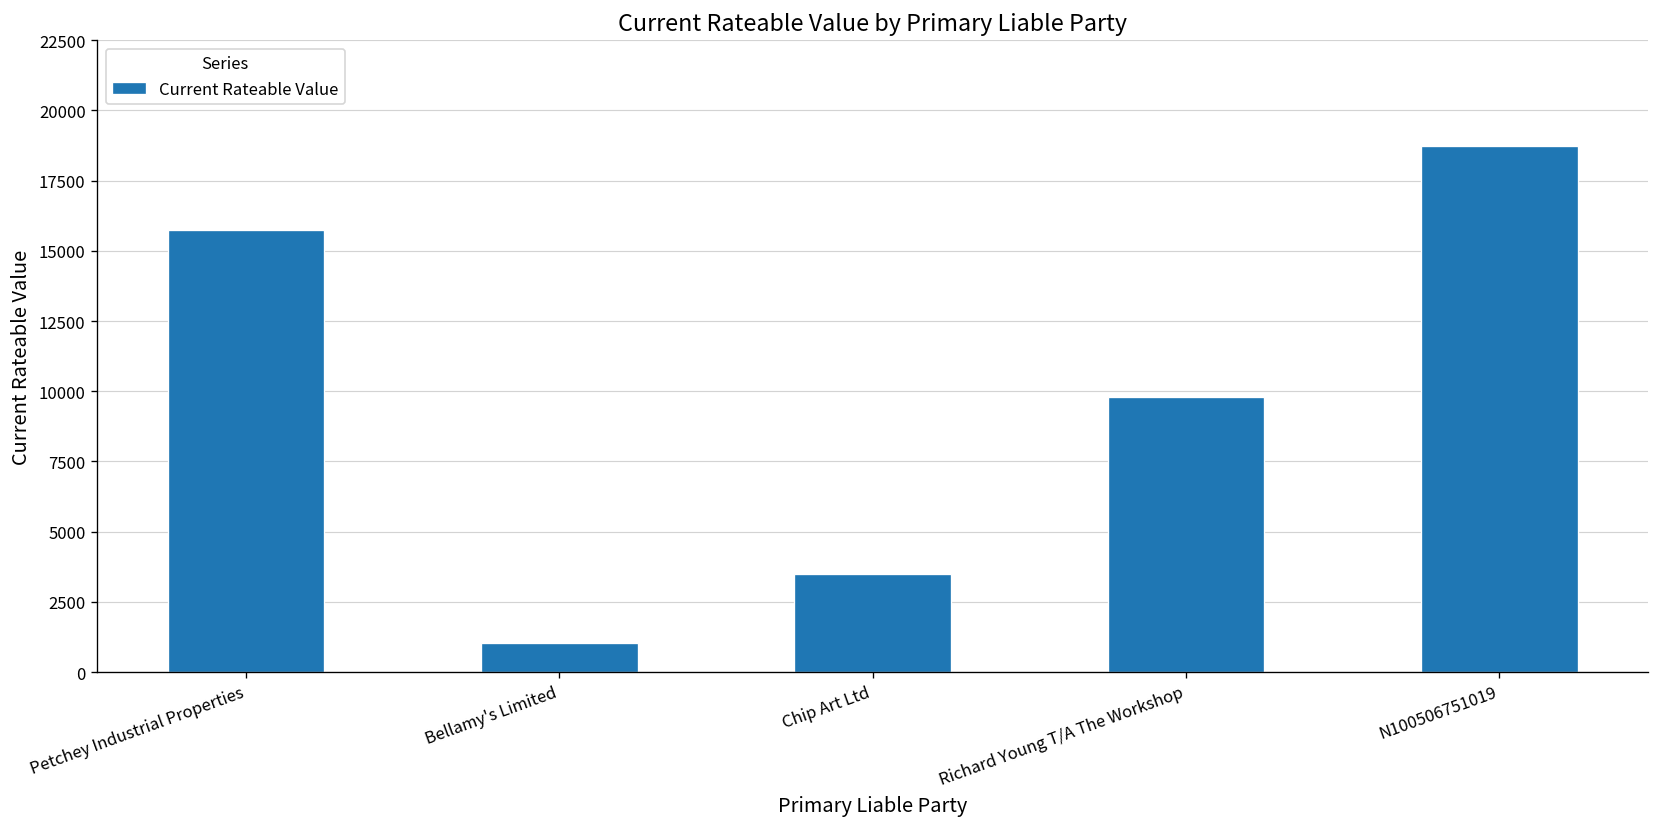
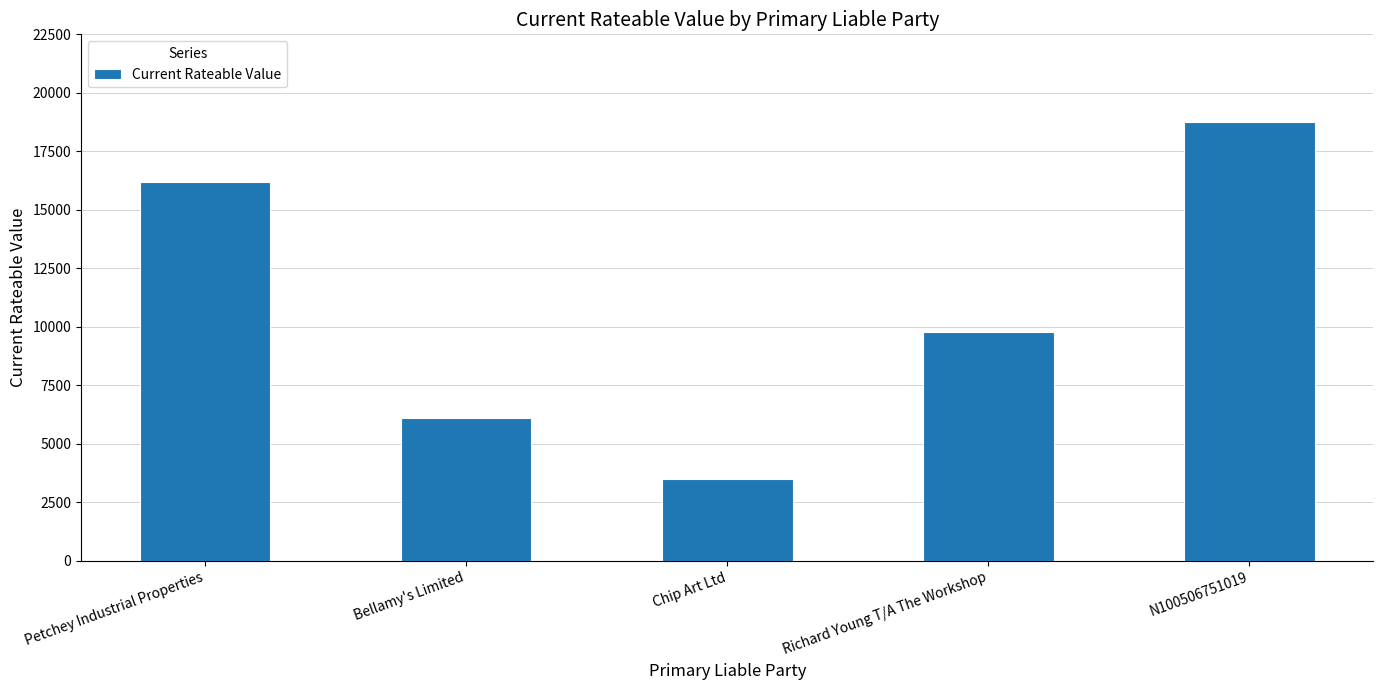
  {
-   "Petchey Industrial Properties": 15800,
-   "Bellamy's Limited": 1000,
+   "Petchey Industrial Properties": 16200,
+   "Bellamy's Limited": 6100,
    "Chip Art Ltd": 3500,
    "Richard Young T/A The Workshop": 9800,
    "N100506751019": 18800
  }
